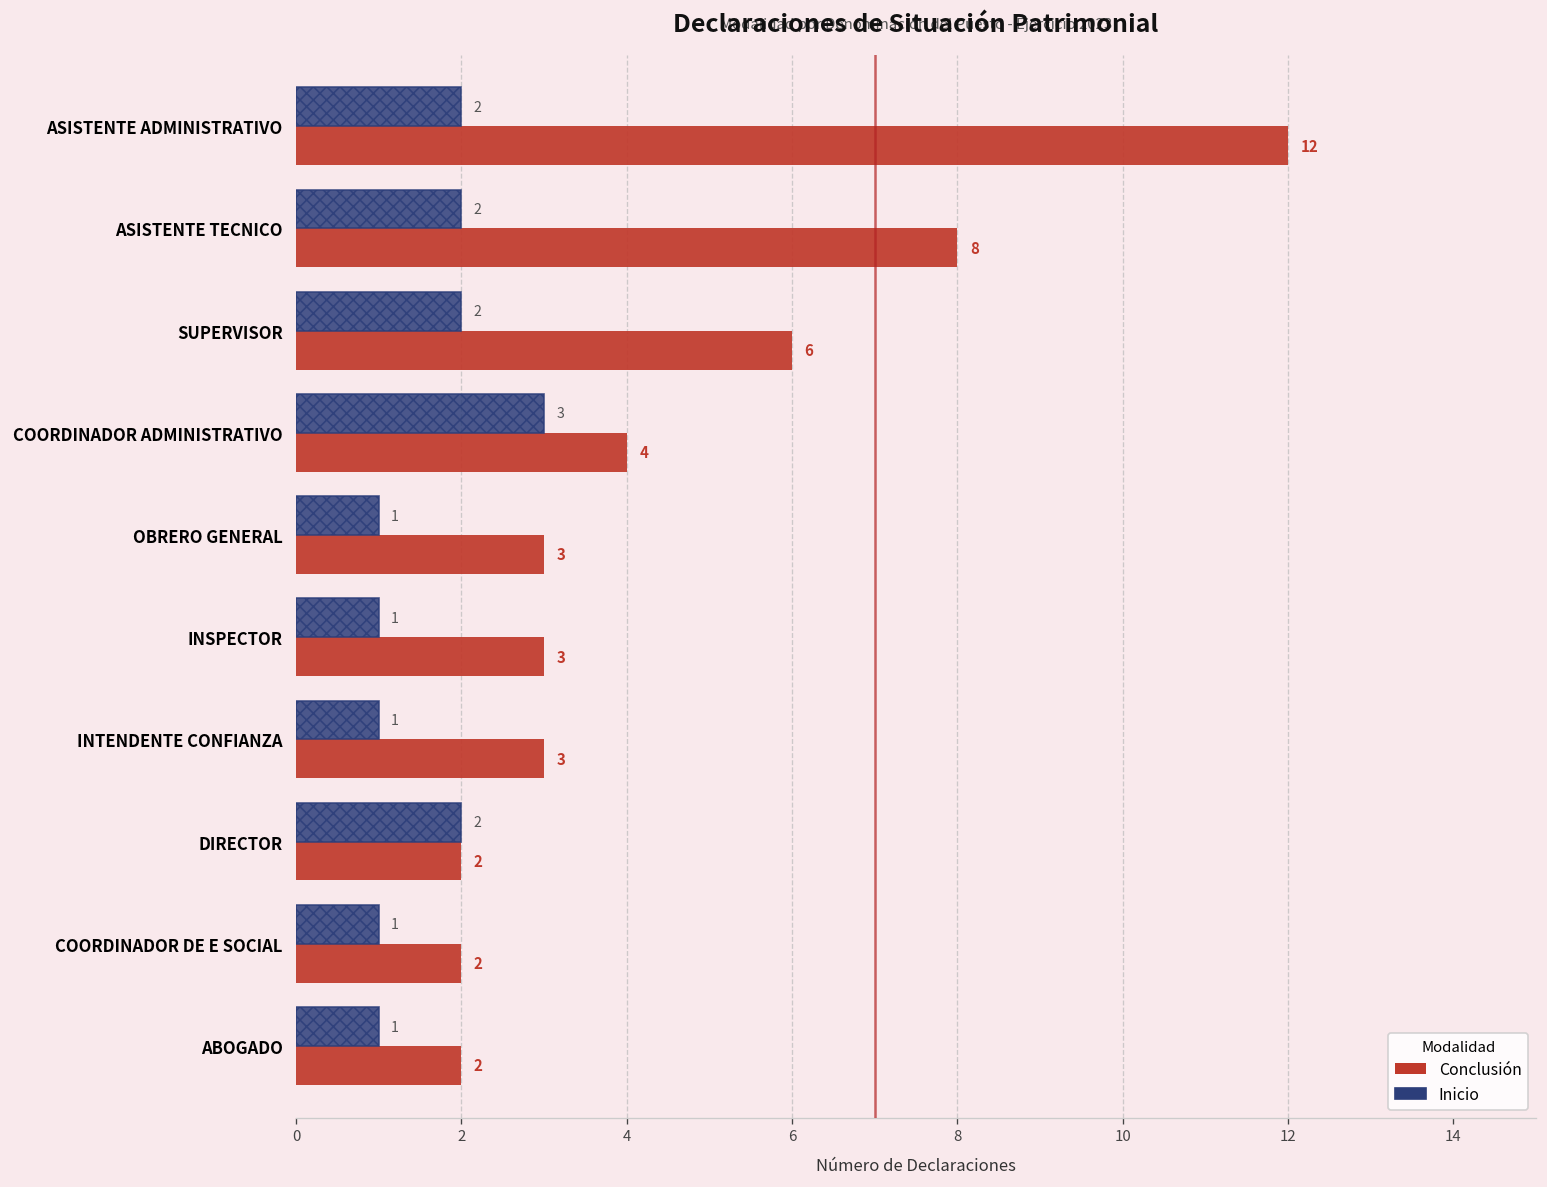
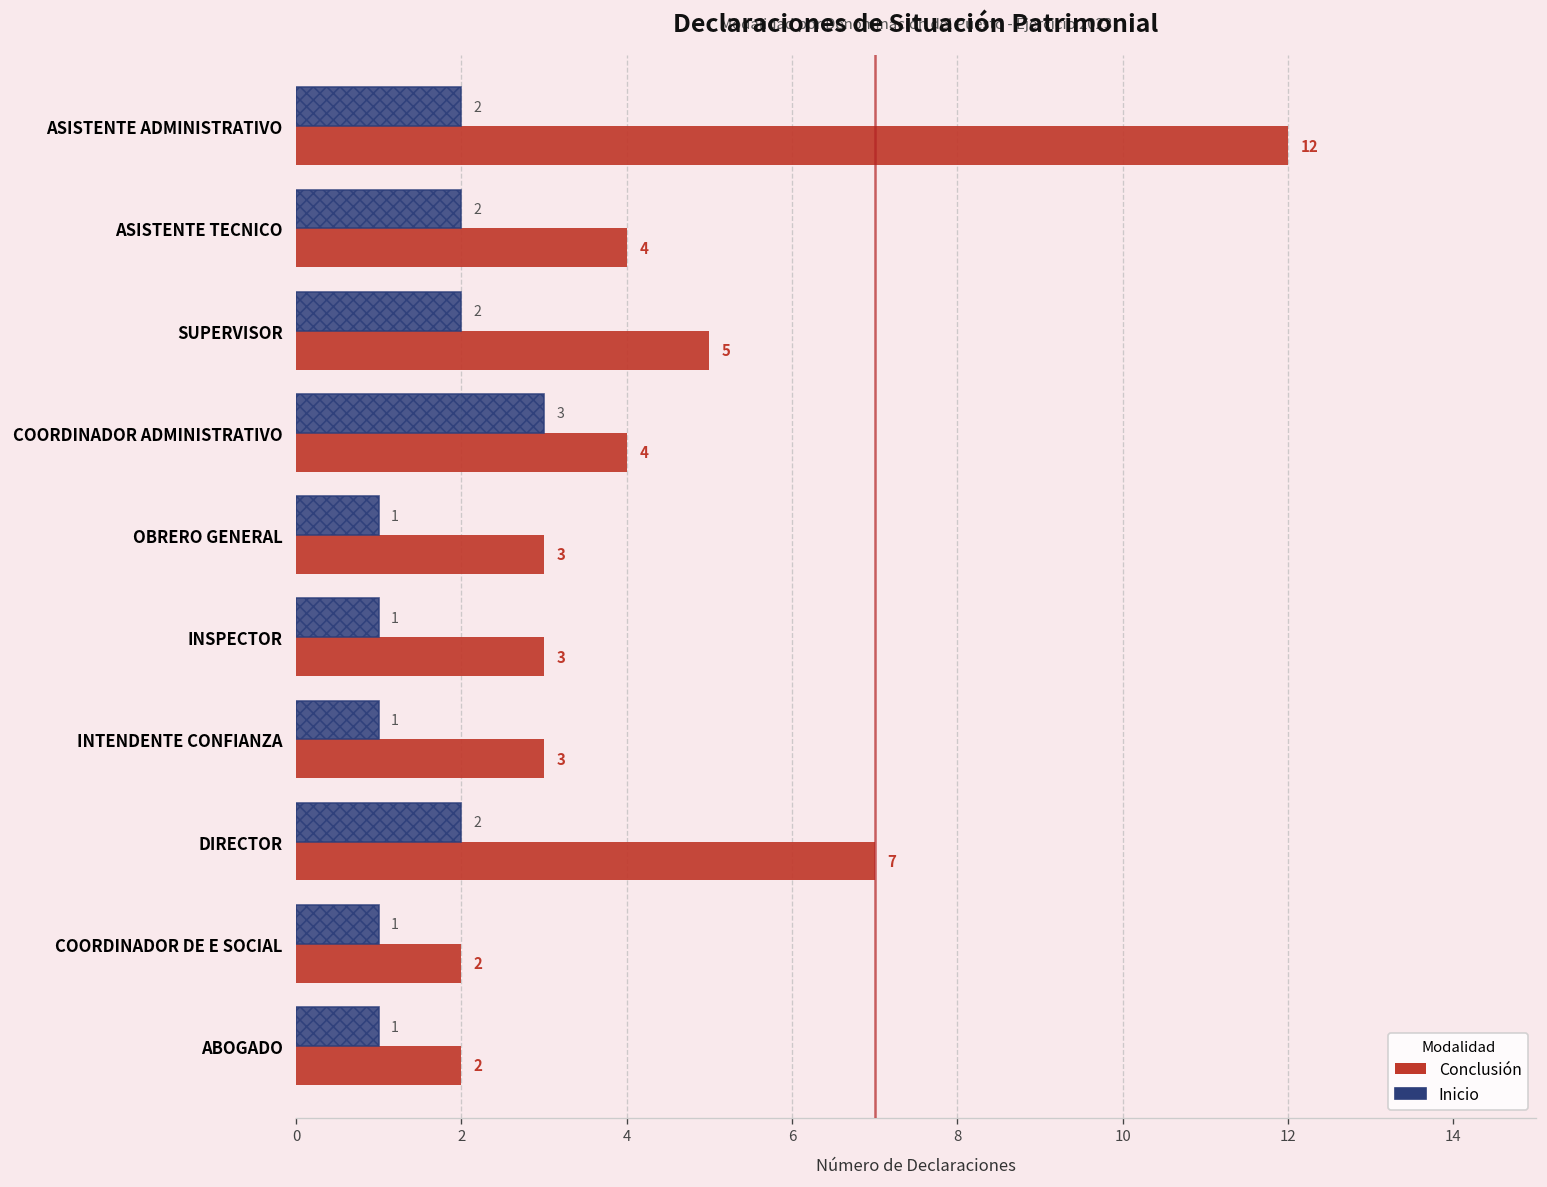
  {
    "Conclusión": {
      "ASISTENTE ADMINISTRATIVO": 12,
-     "ASISTENTE TECNICO": 8,
-     "SUPERVISOR": 6,
+     "ASISTENTE TECNICO": 4,
+     "SUPERVISOR": 5,
      "COORDINADOR ADMINISTRATIVO": 4,
      "OBRERO GENERAL": 3,
      "INSPECTOR": 3,
      "INTENDENTE CONFIANZA": 3,
-     "DIRECTOR": 2,
+     "DIRECTOR": 7,
      "COORDINADOR DE E SOCIAL": 2,
      "ABOGADO": 2
    },
    "Inicio": {
      "ASISTENTE ADMINISTRATIVO": 2,
      "ASISTENTE TECNICO": 2,
      "SUPERVISOR": 2,
      "COORDINADOR ADMINISTRATIVO": 3,
      "OBRERO GENERAL": 1,
      "INSPECTOR": 1,
      "INTENDENTE CONFIANZA": 1,
      "DIRECTOR": 2,
      "COORDINADOR DE E SOCIAL": 1,
      "ABOGADO": 1
    }
  }
